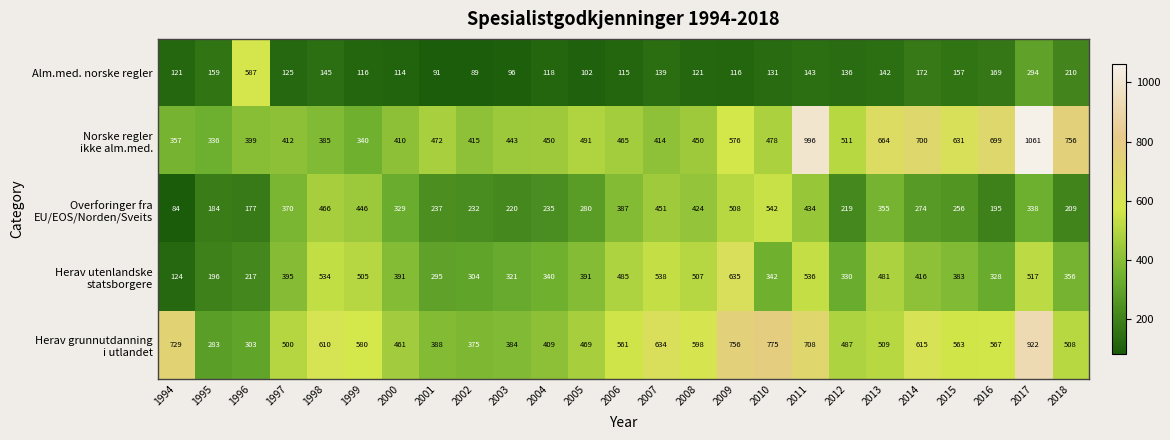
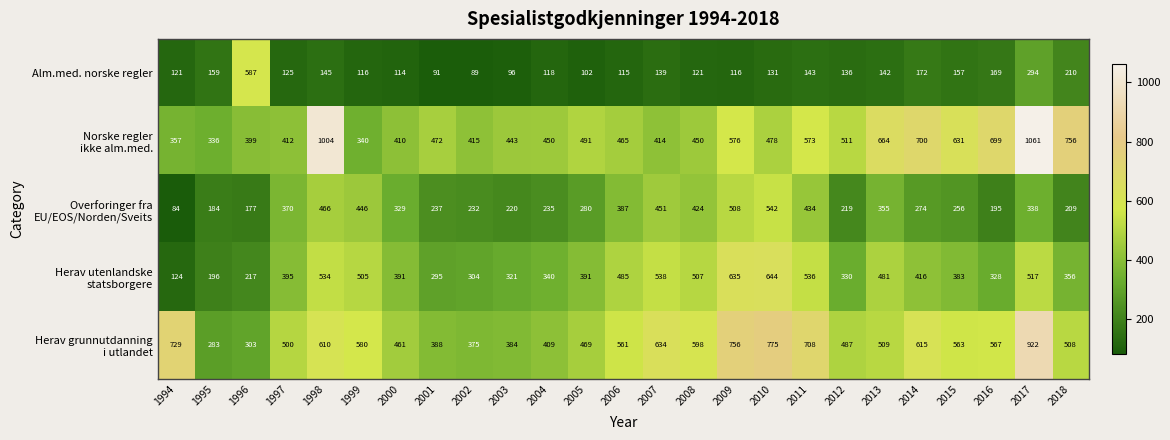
  {
    "Alm.med. norske regler": {
      "1994": 121,
      "1995": 159,
      "1996": 587,
      "1997": 125,
      "1998": 145,
      "1999": 116,
      "2000": 114,
      "2001": 91,
      "2002": 89,
      "2003": 96,
      "2004": 118,
      "2005": 102,
      "2006": 115,
      "2007": 139,
      "2008": 121,
      "2009": 116,
      "2010": 131,
      "2011": 143,
      "2012": 136,
      "2013": 142,
      "2014": 172,
      "2015": 157,
      "2016": 169,
      "2017": 294,
      "2018": 210
    },
    "Norske regler ikke alm.med.": {
      "1994": 357,
      "1995": 336,
      "1996": 399,
      "1997": 412,
-     "1998": 385,
+     "1998": 1004,
      "1999": 340,
      "2000": 410,
      "2001": 472,
      "2002": 415,
      "2003": 443,
      "2004": 450,
      "2005": 491,
      "2006": 465,
      "2007": 414,
      "2008": 450,
      "2009": 576,
      "2010": 478,
-     "2011": 996,
+     "2011": 573,
      "2012": 511,
      "2013": 664,
      "2014": 700,
      "2015": 631,
      "2016": 699,
      "2017": 1061,
      "2018": 756
    },
    "Overforinger fra EU/EOS/Norden/Sveits": {
      "1994": 84,
      "1995": 184,
      "1996": 177,
      "1997": 370,
      "1998": 466,
      "1999": 446,
      "2000": 329,
      "2001": 237,
      "2002": 232,
      "2003": 220,
      "2004": 235,
      "2005": 280,
      "2006": 387,
      "2007": 451,
      "2008": 424,
      "2009": 508,
      "2010": 542,
      "2011": 434,
      "2012": 219,
      "2013": 355,
      "2014": 274,
      "2015": 256,
      "2016": 195,
      "2017": 338,
      "2018": 209
    },
    "Herav utenlandske statsborgere": {
      "1994": 124,
      "1995": 196,
      "1996": 217,
      "1997": 395,
      "1998": 534,
      "1999": 505,
      "2000": 391,
      "2001": 295,
      "2002": 304,
      "2003": 321,
      "2004": 340,
      "2005": 391,
      "2006": 485,
      "2007": 538,
      "2008": 507,
      "2009": 635,
-     "2010": 342,
+     "2010": 644,
      "2011": 536,
      "2012": 330,
      "2013": 481,
      "2014": 416,
      "2015": 383,
      "2016": 328,
      "2017": 517,
      "2018": 356
    },
    "Herav grunnutdanning i utlandet": {
      "1994": 729,
      "1995": 283,
      "1996": 303,
      "1997": 500,
      "1998": 610,
      "1999": 580,
      "2000": 461,
      "2001": 388,
      "2002": 375,
      "2003": 384,
      "2004": 409,
      "2005": 469,
      "2006": 561,
      "2007": 634,
      "2008": 598,
      "2009": 756,
      "2010": 775,
      "2011": 708,
      "2012": 487,
      "2013": 509,
      "2014": 615,
      "2015": 563,
      "2016": 567,
      "2017": 922,
      "2018": 508
    }
  }
